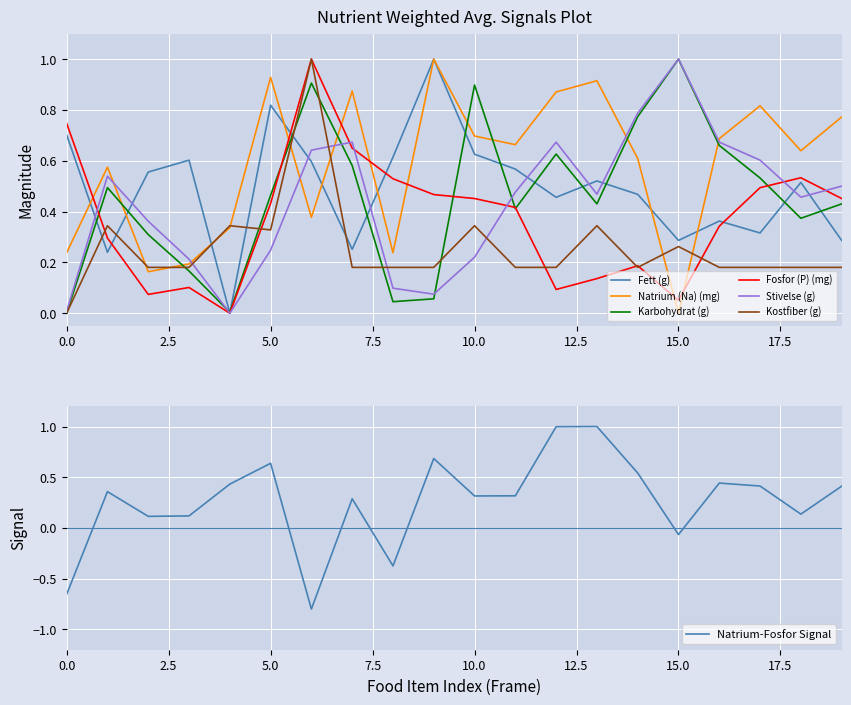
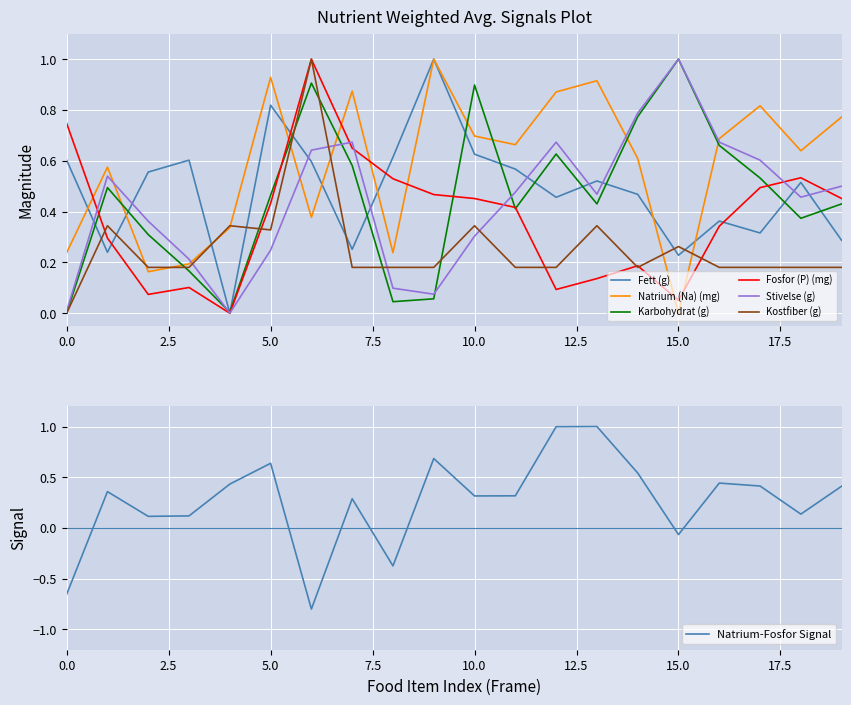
  {
    "Nutrient Weighted Avg. Signals Plot": {
      "Fett (g)": {
-       "0.0": 0.70,
+       "0.0": 0.60,
        "5.0": 0.82,
        "10.0": 0.63,
-       "15.0": 0.29
+       "15.0": 0.23
      },
      "Natrium (Na) (mg)": {
        "0.0": 0.24,
        "5.0": 0.93,
        "10.0": 0.70
      },
      "Karbohydrat (g)": {
        "5.0": 0.46,
        "10.0": 0.90
      },
      "Fosfor (P) (mg)": {
        "0.0": 0.75,
        "5.0": 0.43,
        "10.0": 0.45
      },
      "Stivelse (g)": {
        "5.0": 0.25,
-       "10.0": 0.22
+       "10.0": 0.30
      },
      "Kostfiber (g)": {
        "5.0": 0.33,
        "10.0": 0.34,
        "15.0": 0.26
      }
    }
  }
